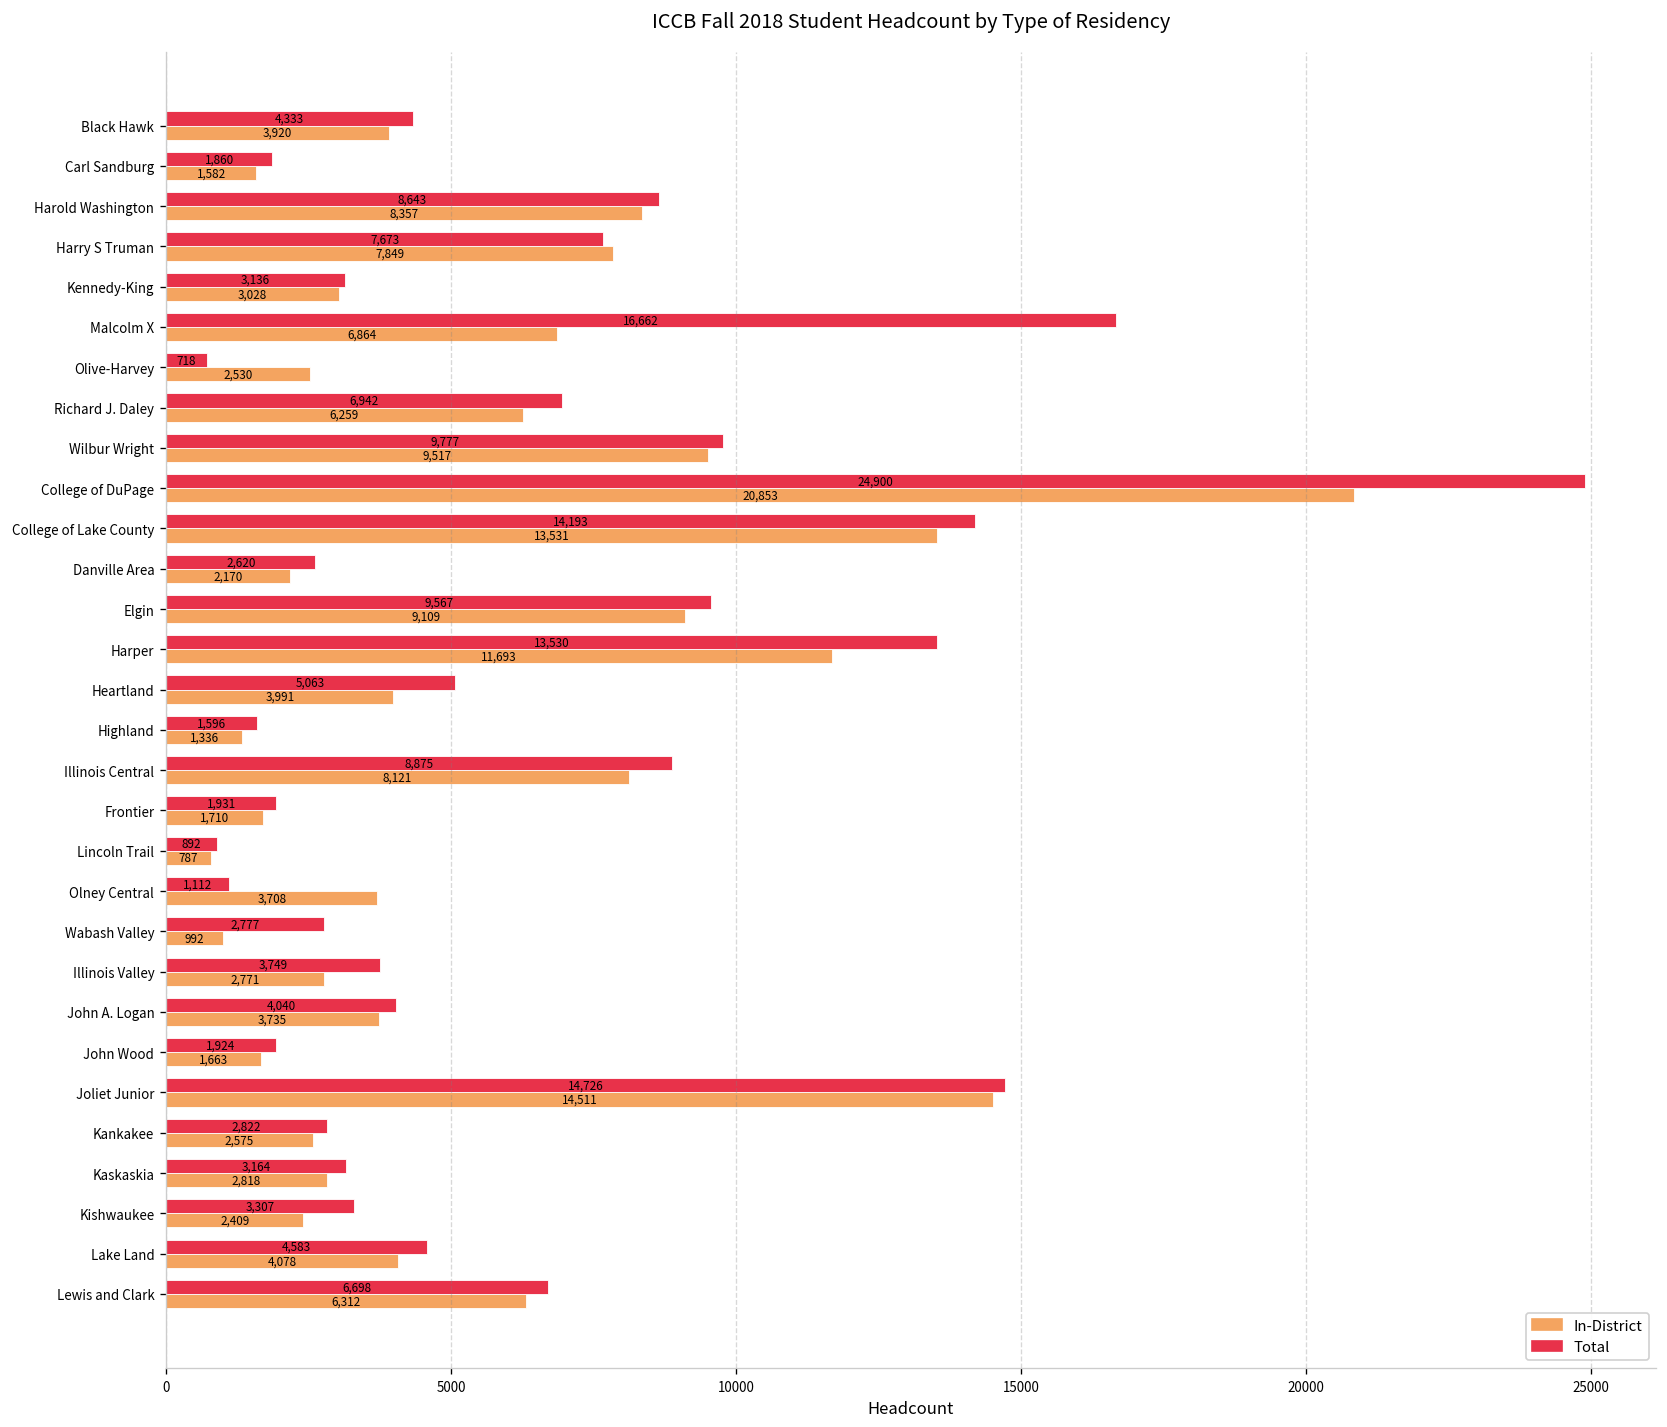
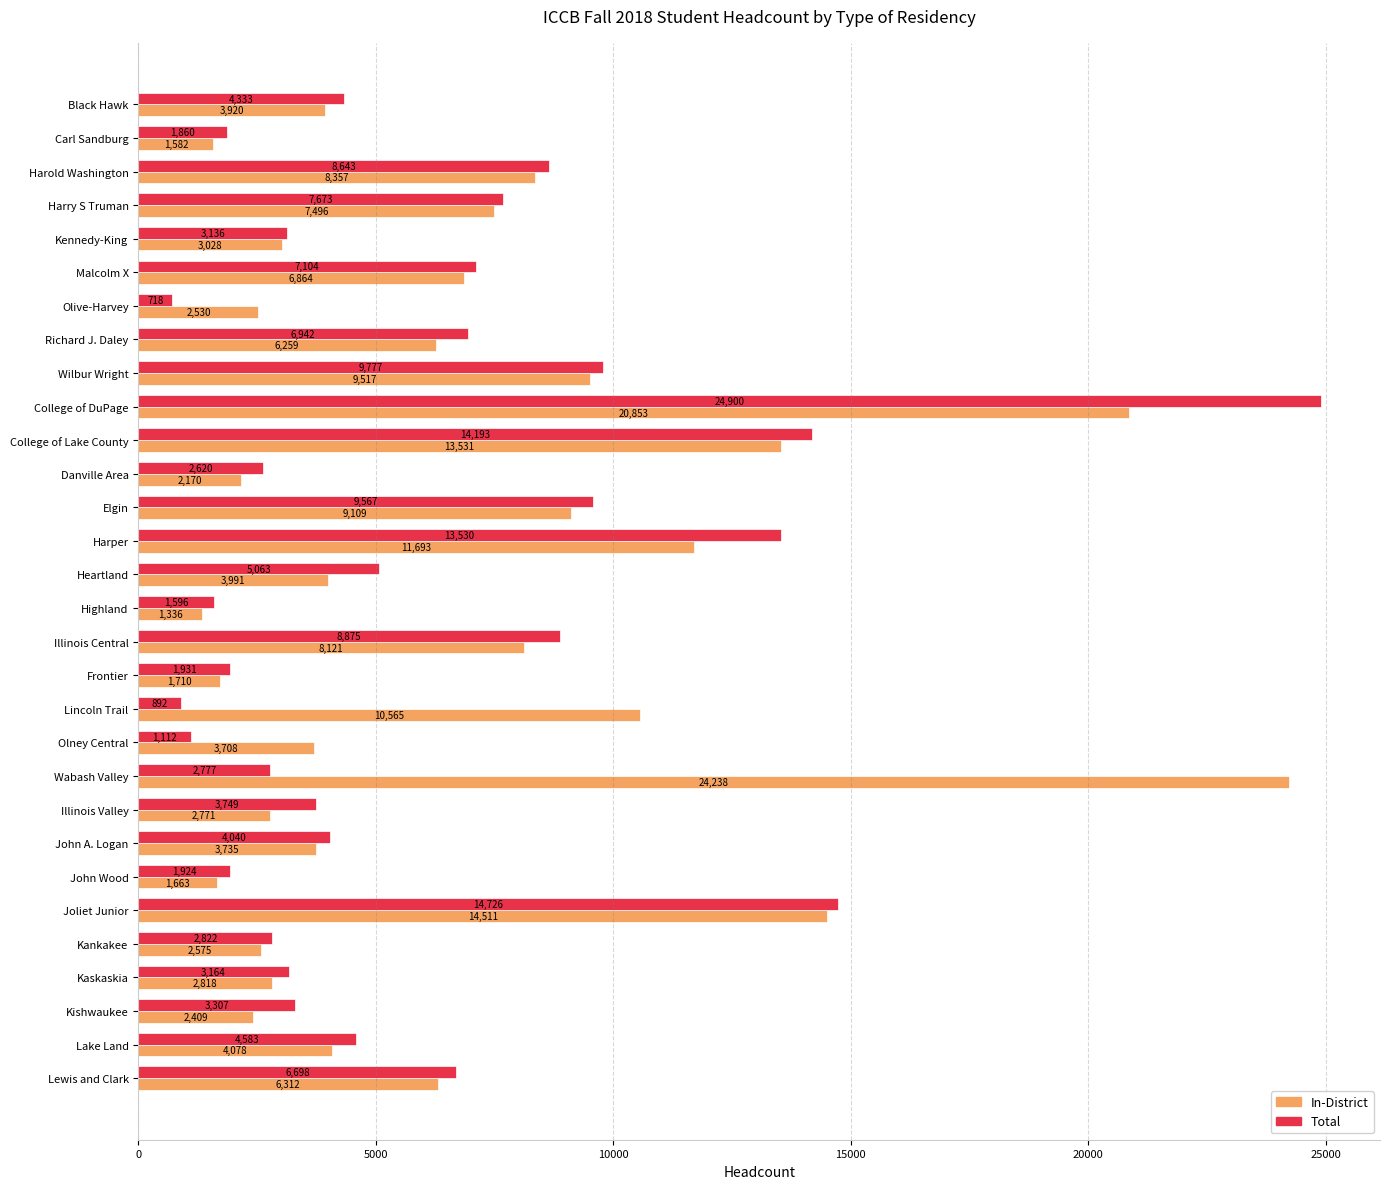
  {
    "In-District": {
      "Black Hawk": "3,920",
      "Carl Sandburg": "1,582",
      "Harold Washington": "8,357",
-     "Harry S Truman": "7,849",
+     "Harry S Truman": "7,496",
      "Kennedy-King": "3,028",
      "Malcolm X": "6,864",
      "Olive-Harvey": "2,530",
      "Richard J. Daley": "6,259",
      "Wilbur Wright": "9,517",
      "College of DuPage": "20,853",
      "College of Lake County": "13,531",
      "Danville Area": "2,170",
      "Elgin": "9,109",
      "Harper": "11,693",
      "Heartland": "3,991",
      "Highland": "1,336",
      "Illinois Central": "8,121",
      "Frontier": "1,710",
-     "Lincoln Trail": "787",
+     "Lincoln Trail": "10,565",
      "Olney Central": "3,708",
-     "Wabash Valley": "992",
+     "Wabash Valley": "24,238",
      "Illinois Valley": "2,771",
      "John A. Logan": "3,735",
      "John Wood": "1,663",
      "Joliet Junior": "14,511",
      "Kankakee": "2,575",
      "Kaskaskia": "2,818",
      "Kishwaukee": "2,409",
      "Lake Land": "4,078",
      "Lewis and Clark": "6,312"
    },
    "Total": {
      "Black Hawk": "4,333",
      "Carl Sandburg": "1,860",
      "Harold Washington": "8,643",
      "Harry S Truman": "7,673",
      "Kennedy-King": "3,136",
-     "Malcolm X": "16,662",
+     "Malcolm X": "7,104",
      "Olive-Harvey": "718",
      "Richard J. Daley": "6,942",
      "Wilbur Wright": "9,777",
      "College of DuPage": "24,900",
      "College of Lake County": "14,193",
      "Danville Area": "2,620",
      "Elgin": "9,567",
      "Harper": "13,530",
      "Heartland": "5,063",
      "Highland": "1,596",
      "Illinois Central": "8,875",
      "Frontier": "1,931",
      "Lincoln Trail": "892",
      "Olney Central": "1,112",
      "Wabash Valley": "2,777",
      "Illinois Valley": "3,749",
      "John A. Logan": "4,040",
      "John Wood": "1,924",
      "Joliet Junior": "14,726",
      "Kankakee": "2,822",
      "Kaskaskia": "3,164",
      "Kishwaukee": "3,307",
      "Lake Land": "4,583",
      "Lewis and Clark": "6,698"
    }
  }
